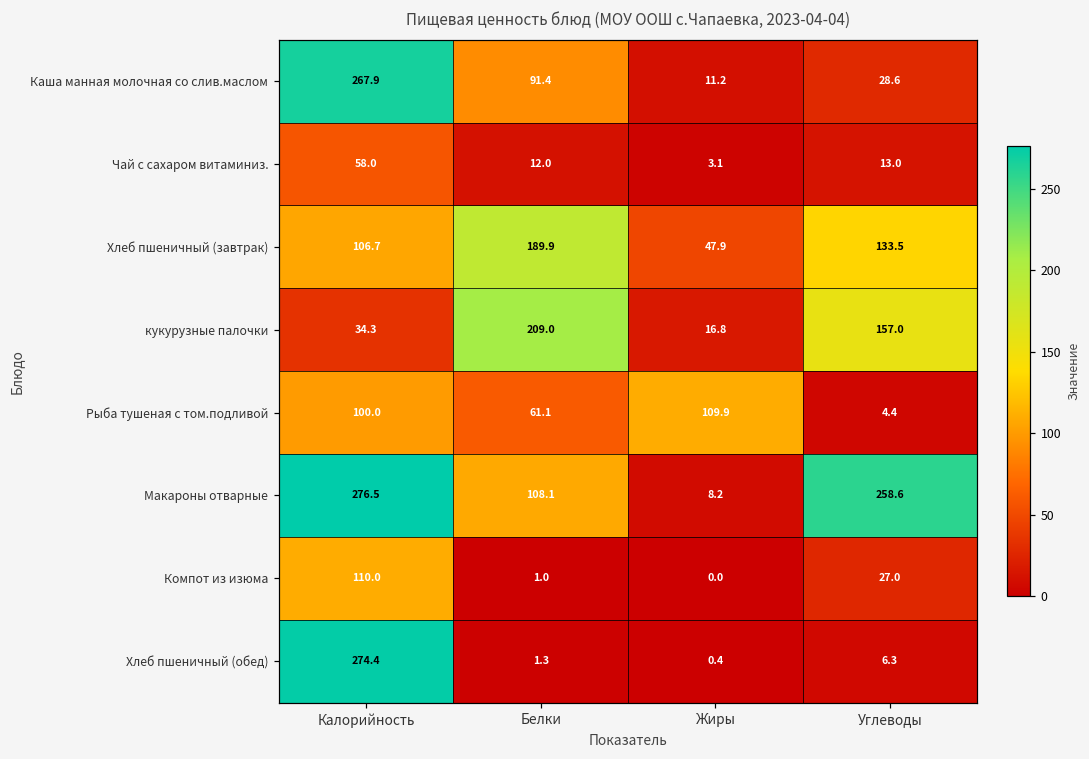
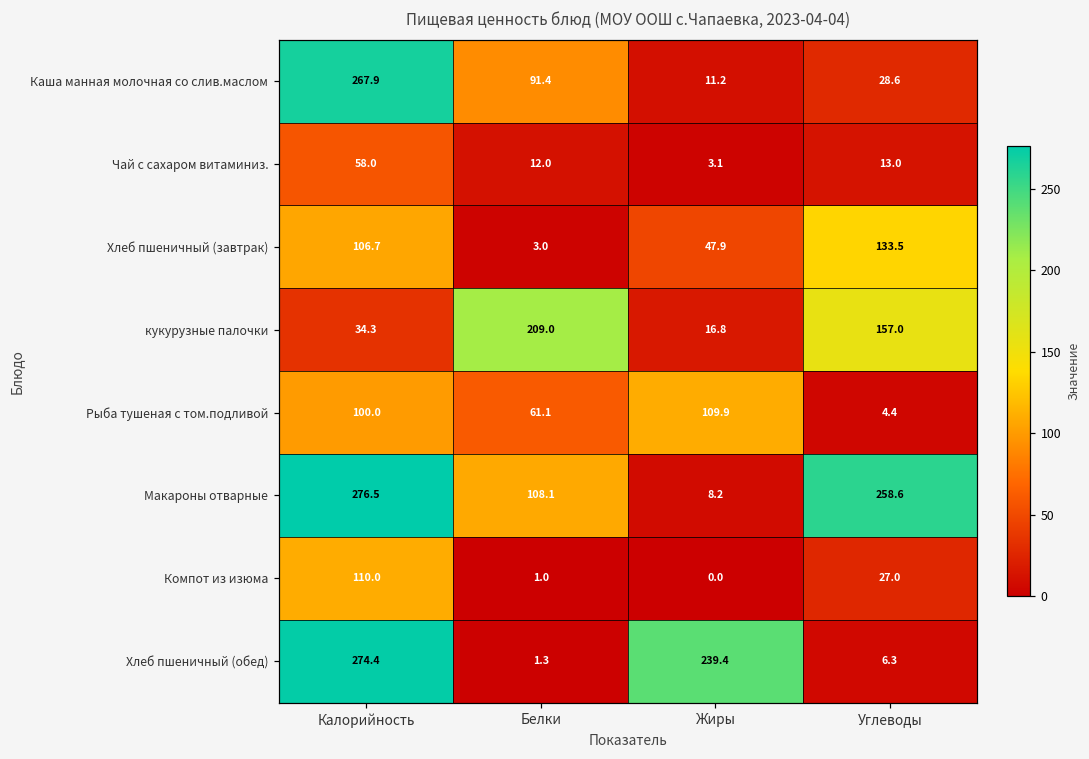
  {
    "Каша манная молочная со слив.маслом": {
      "Калорийность": 267.9,
      "Белки": 91.4,
      "Жиры": 11.2,
      "Углеводы": 28.6
    },
    "Чай с сахаром витаминиз.": {
      "Калорийность": 58.0,
      "Белки": 12.0,
      "Жиры": 3.1,
      "Углеводы": 13.0
    },
    "Хлеб пшеничный (завтрак)": {
      "Калорийность": 106.7,
-     "Белки": 189.9,
+     "Белки": 3.0,
      "Жиры": 47.9,
      "Углеводы": 133.5
    },
    "кукурузные палочки": {
      "Калорийность": 34.3,
      "Белки": 209.0,
      "Жиры": 16.8,
      "Углеводы": 157.0
    },
    "Рыба тушеная с том.подливой": {
      "Калорийность": 100.0,
      "Белки": 61.1,
      "Жиры": 109.9,
      "Углеводы": 4.4
    },
    "Макароны отварные": {
      "Калорийность": 276.5,
      "Белки": 108.1,
      "Жиры": 8.2,
      "Углеводы": 258.6
    },
    "Компот из изюма": {
      "Калорийность": 110.0,
      "Белки": 1.0,
      "Жиры": 0.0,
      "Углеводы": 27.0
    },
    "Хлеб пшеничный (обед)": {
      "Калорийность": 274.4,
      "Белки": 1.3,
-     "Жиры": 0.4,
+     "Жиры": 239.4,
      "Углеводы": 6.3
    }
  }
